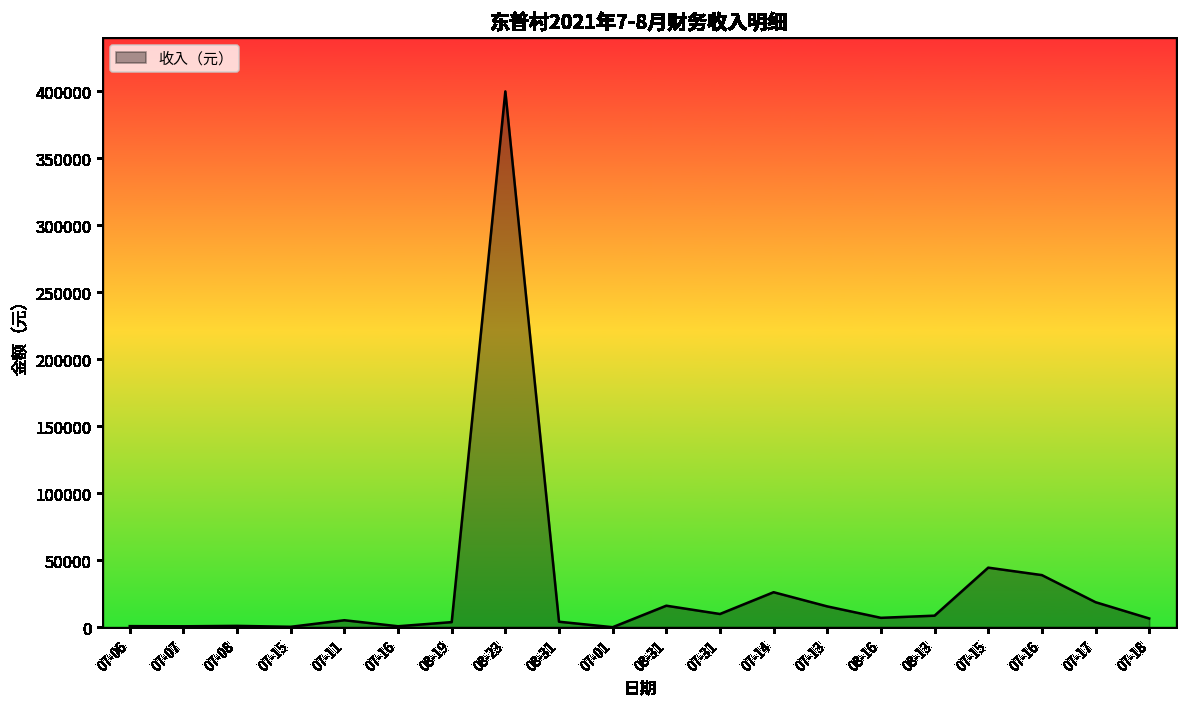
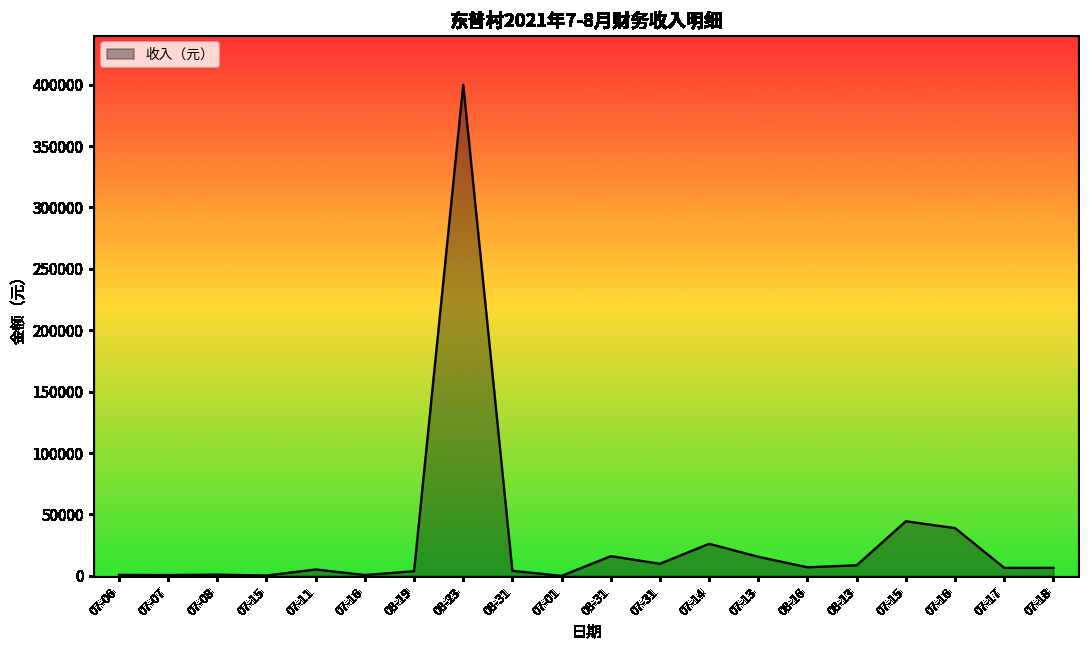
  {
    "07-06": 1000,
    "07-07": 1000,
    "07-08": 1000,
    "07-11": 5000,
    "08-19": 4000,
    "08-23": 400000,
    "07-01": 0,
    "07-31": 10000,
    "07-14": 26000,
    "07-13": 16000,
    "08-16": 7000,
    "08-13": 9000,
-   "07-17": 19000,
+   "07-17": 7000,
    "07-18": 7000
  }
